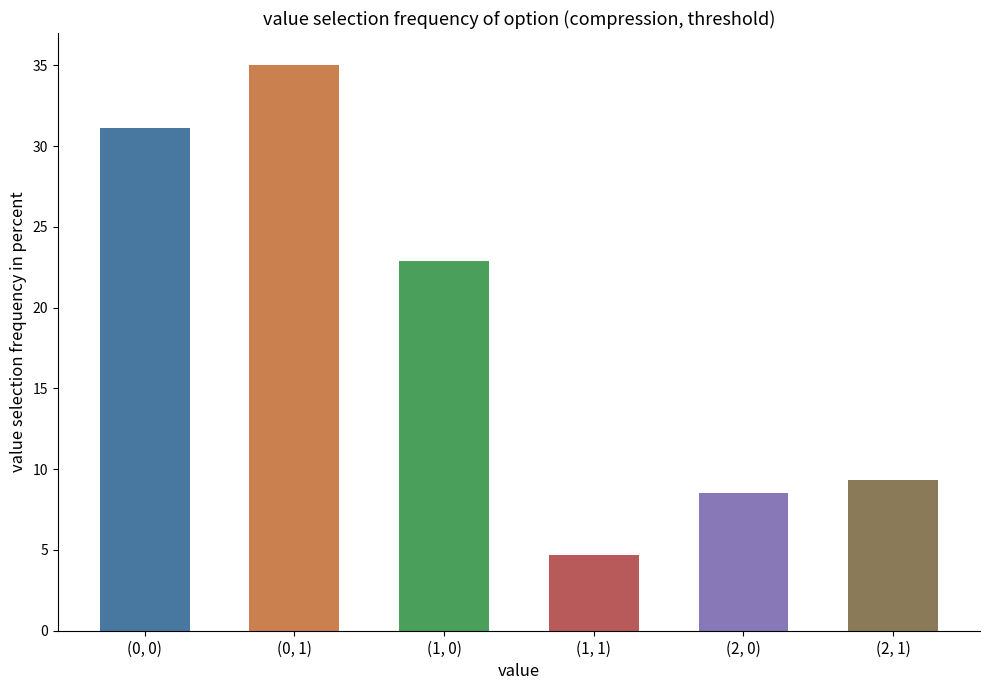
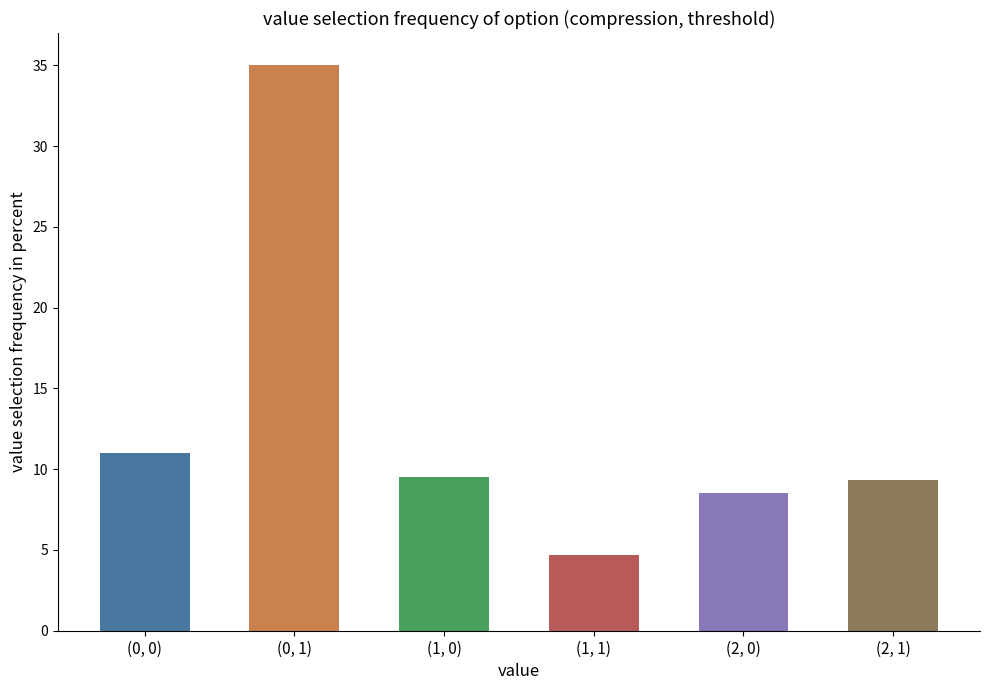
  {
-   "(0, 0)": 31.1,
+   "(0, 0)": 11.0,
    "(0, 1)": 35.0,
-   "(1, 0)": 22.9,
+   "(1, 0)": 9.5,
    "(1, 1)": 4.7,
    "(2, 0)": 8.5,
    "(2, 1)": 9.3
  }
